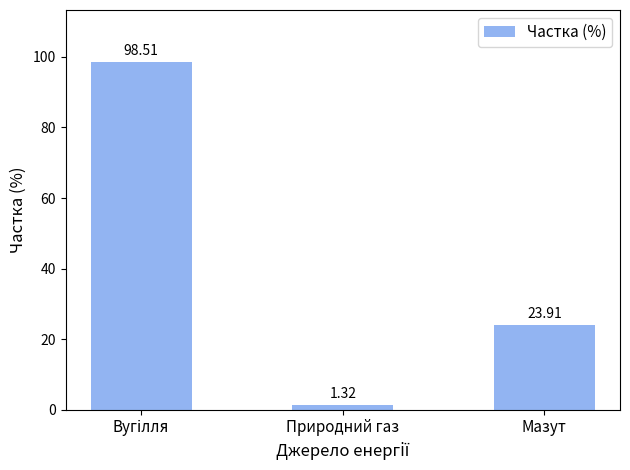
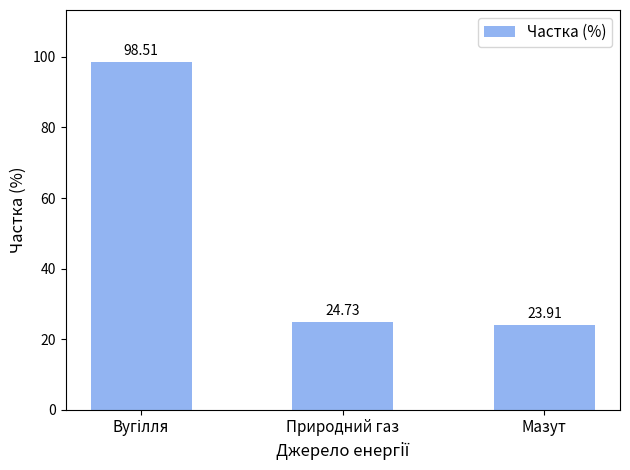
  {
    "Вугілля": 98.51,
-   "Природний газ": 1.32,
+   "Природний газ": 24.73,
    "Мазут": 23.91
  }
